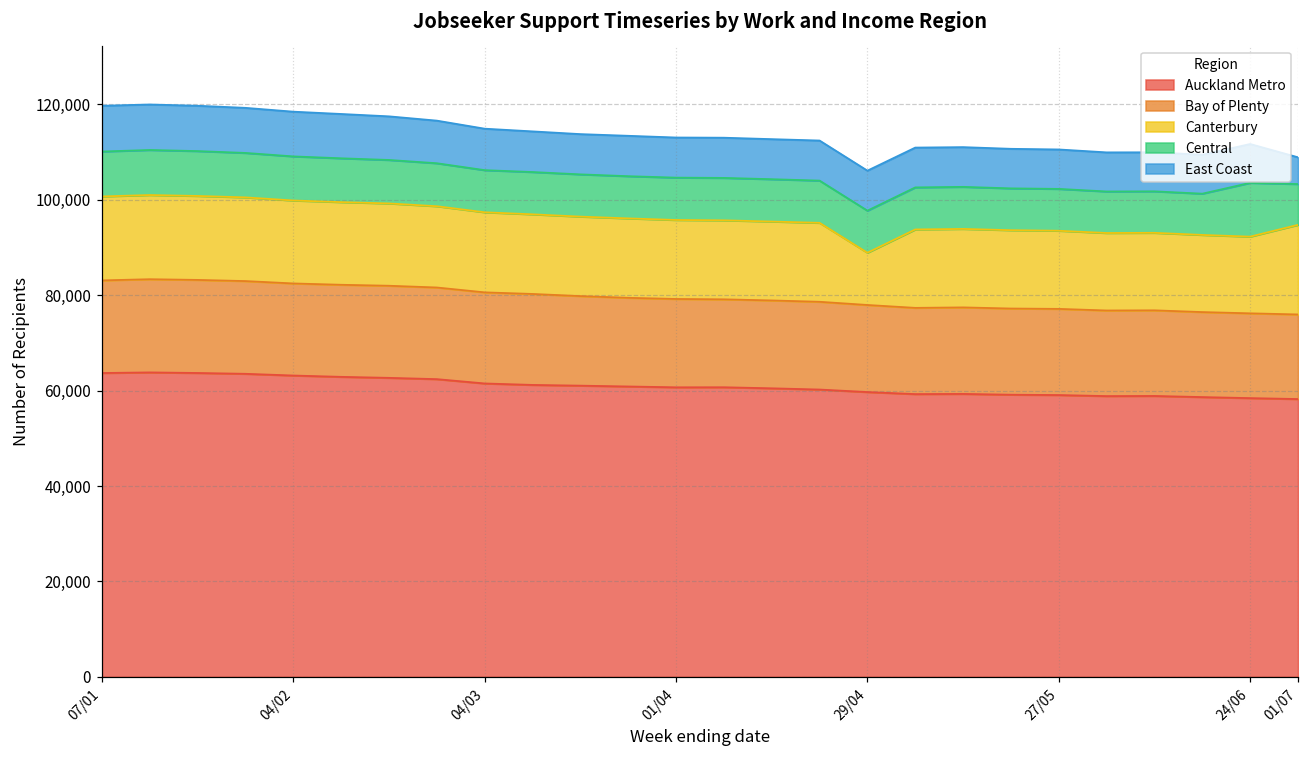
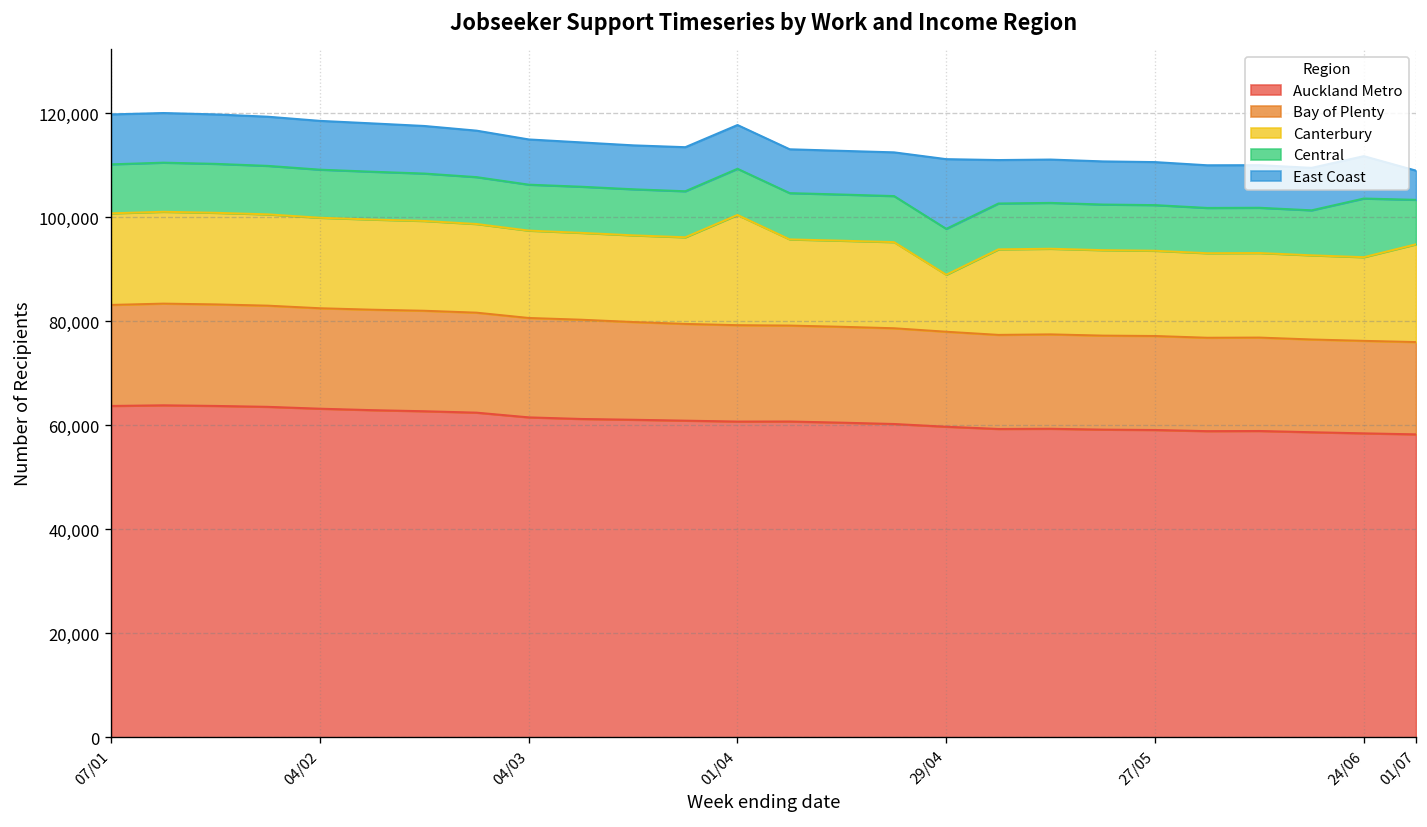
  {
    "Canterbury": {
      "07/01": "18,000",
      "04/02": "17,000",
      "04/03": "17,000",
-     "01/04": "17,000",
+     "01/04": "21,000",
      "29/04": "11,000",
      "27/05": "16,000",
      "24/06": "16,000",
      "01/07": "19,000"
    },
    "Central": {
      "07/01": "9,000",
      "04/02": "9,000",
      "04/03": "9,000",
      "01/04": "9,000",
      "29/04": "9,000",
      "27/05": "9,000",
      "01/07": "9,000"
    },
    "East Coast": {
      "07/01": "10,000",
      "04/02": "9,000",
      "04/03": "9,000",
      "01/04": "8,000",
-     "29/04": "8,000",
+     "29/04": "13,000",
      "27/05": "8,000",
      "01/07": "6,000"
    }
  }
